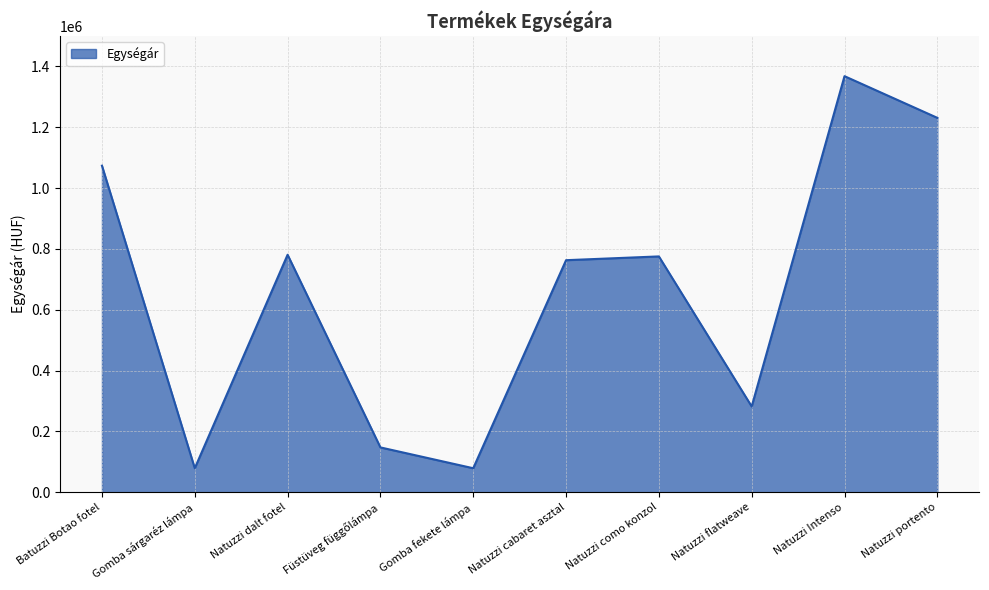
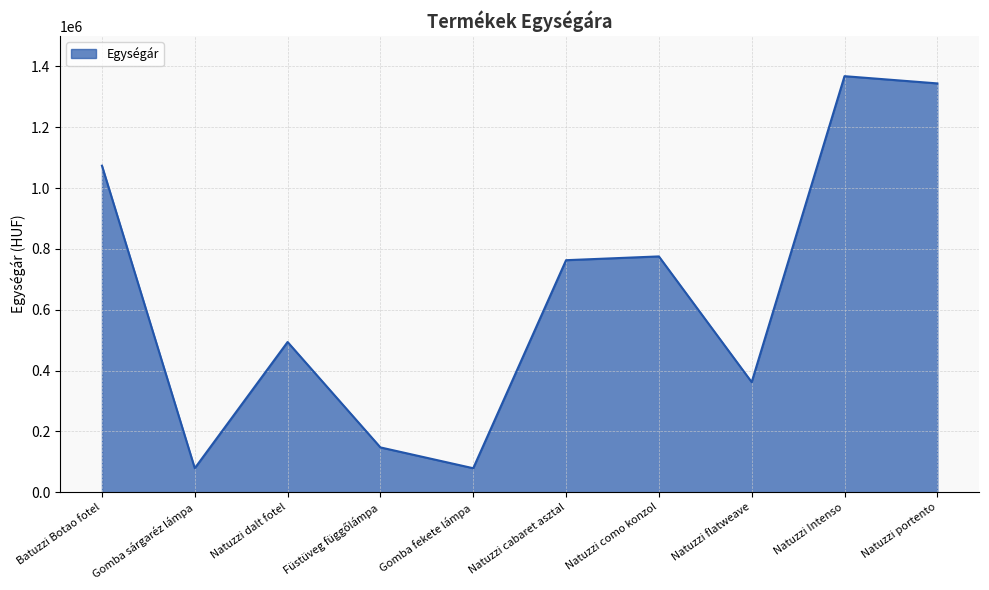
  {
    "Batuzzi Botao fotel": 1070000,
    "Gomba sárgaréz lámpa": 80000,
-   "Natuzzi dalt fotel": 780000,
+   "Natuzzi dalt fotel": 490000,
    "Füstüveg függőlámpa": 150000,
    "Gomba fekete lámpa": 80000,
    "Natuzzi cabaret asztal": 760000,
    "Natuzzi como konzol": 780000,
-   "Natuzzi flatweave": 280000,
+   "Natuzzi flatweave": 360000,
    "Natuzzi Intenso": 1370000,
-   "Natuzzi portento": 1230000
+   "Natuzzi portento": 1340000
  }
